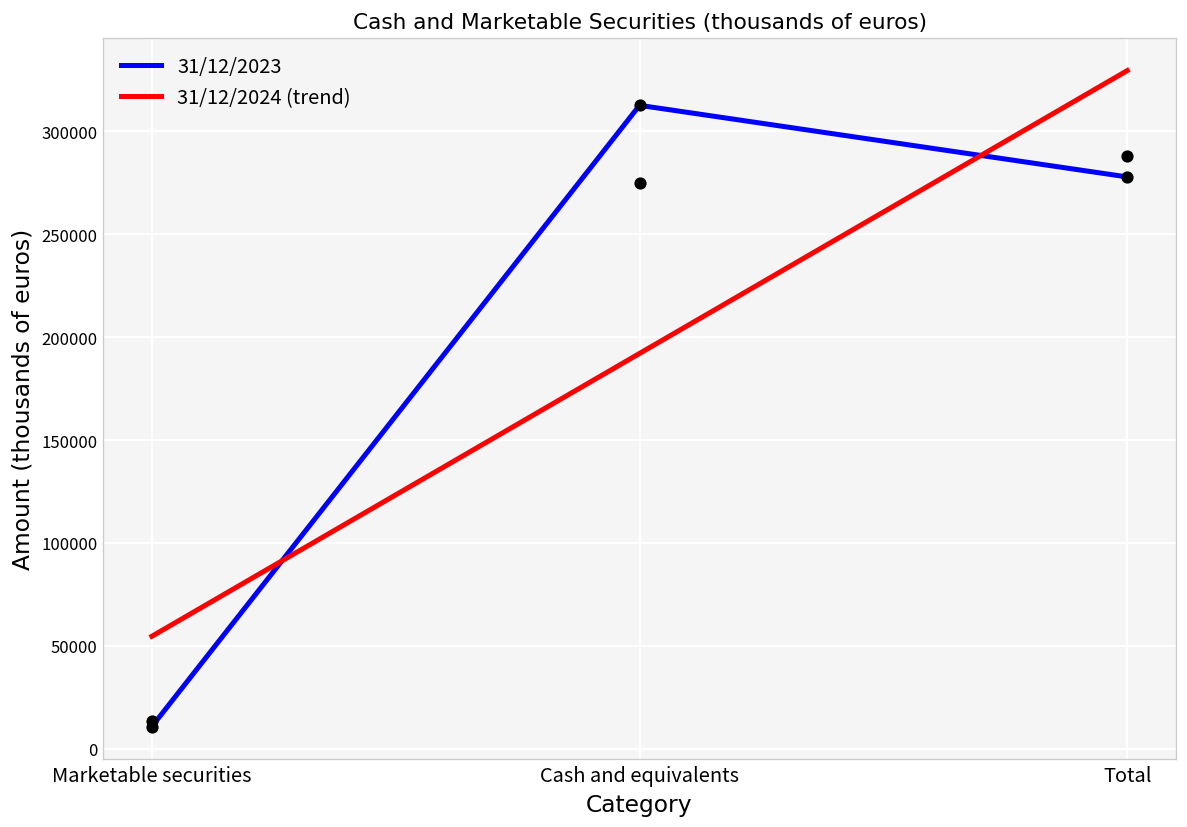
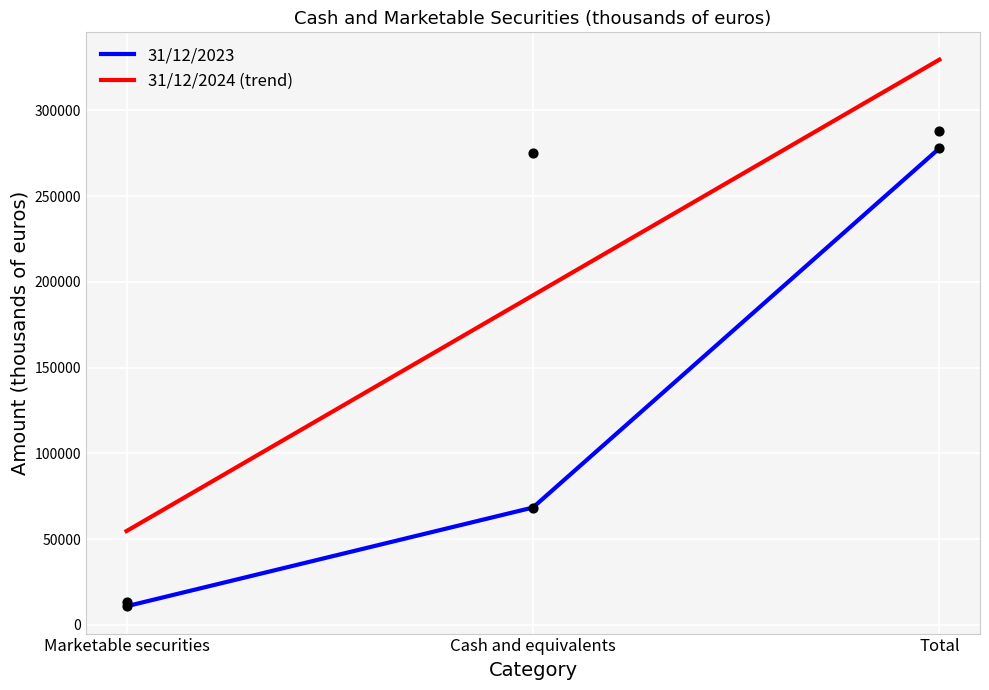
  {
    "31/12/2023": {
      "Marketable securities": 11000,
-     "Cash and equivalents": 313000,
+     "Cash and equivalents": 68000,
      "Total": 278000
    },
    "31/12/2024 (trend)": {
      "Marketable securities": 55000,
      "Cash and equivalents": 192000,
      "Total": 329000
    }
  }
